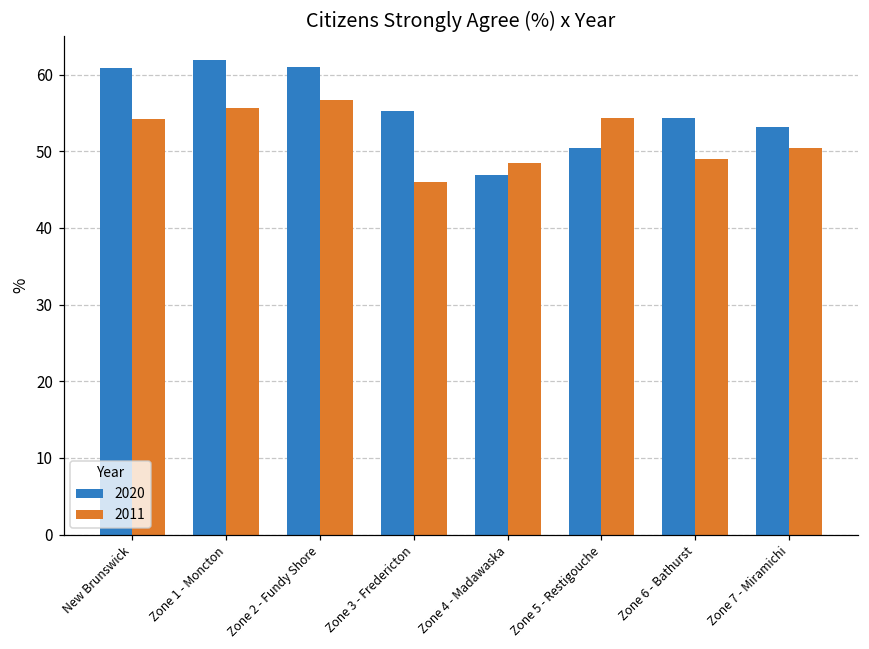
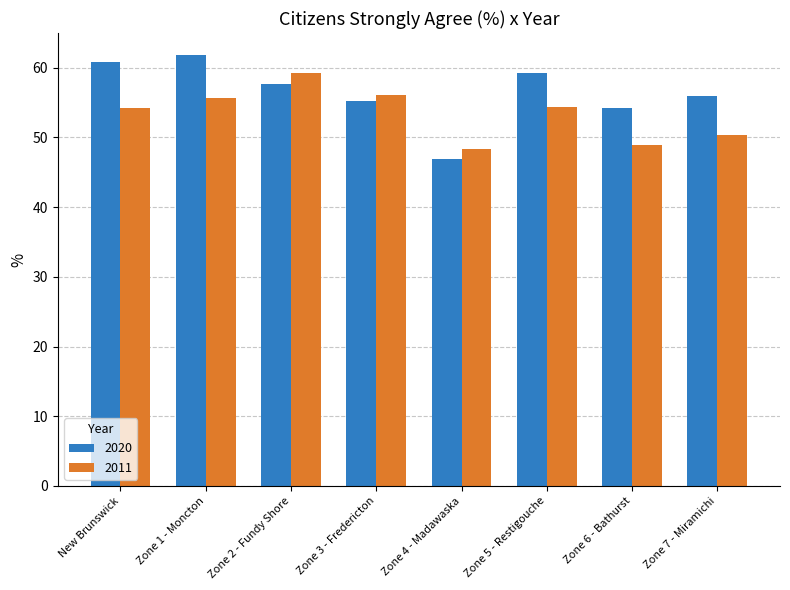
  {
    "2020": {
      "New Brunswick": 61,
      "Zone 1 - Moncton": 62,
-     "Zone 2 - Fundy Shore": 61,
+     "Zone 2 - Fundy Shore": 58,
      "Zone 3 - Fredericton": 55,
      "Zone 4 - Madawaska": 47,
-     "Zone 5 - Restigouche": 50,
+     "Zone 5 - Restigouche": 59,
      "Zone 6 - Bathurst": 54,
-     "Zone 7 - Miramichi": 53
+     "Zone 7 - Miramichi": 56
    },
    "2011": {
      "New Brunswick": 54,
      "Zone 1 - Moncton": 56,
-     "Zone 2 - Fundy Shore": 57,
-     "Zone 3 - Fredericton": 46,
+     "Zone 2 - Fundy Shore": 59,
+     "Zone 3 - Fredericton": 56,
      "Zone 4 - Madawaska": 48,
      "Zone 5 - Restigouche": 54,
      "Zone 6 - Bathurst": 49,
      "Zone 7 - Miramichi": 50
    }
  }
